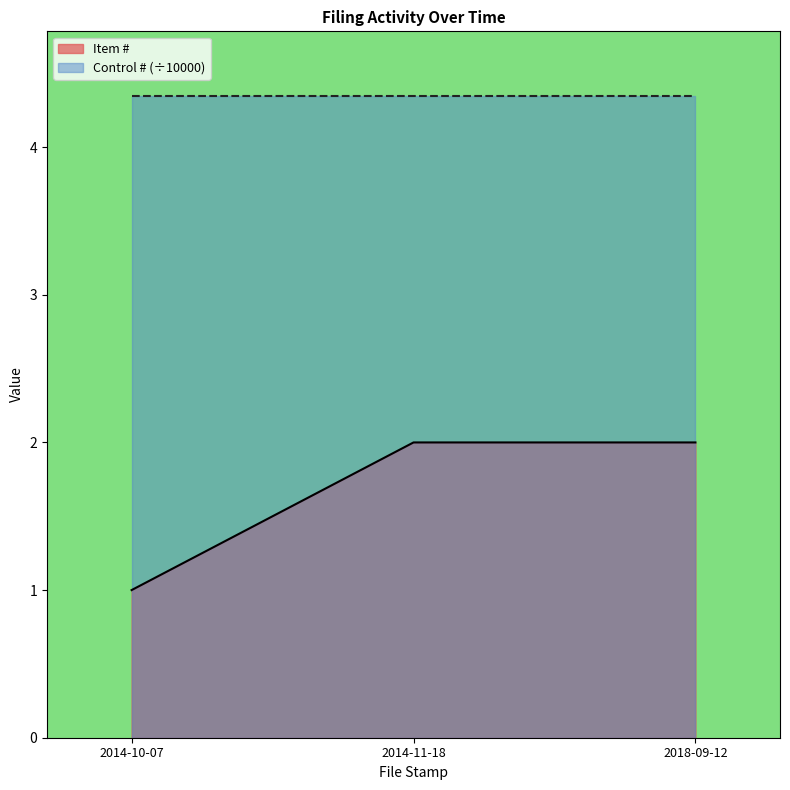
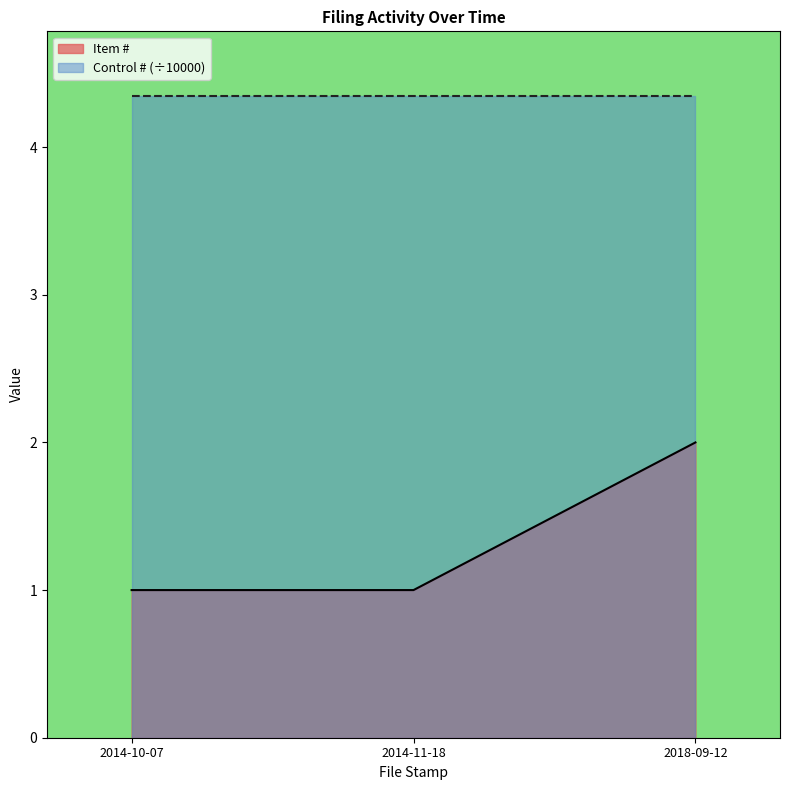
  {
    "Item #": {
      "2014-10-07": 1,
-     "2014-11-18": 2,
+     "2014-11-18": 1,
      "2018-09-12": 2
    },
    "Control # (÷10000)": {
      "2014-10-07": 4.35,
      "2014-11-18": 4.35,
      "2018-09-12": 4.35
    }
  }
